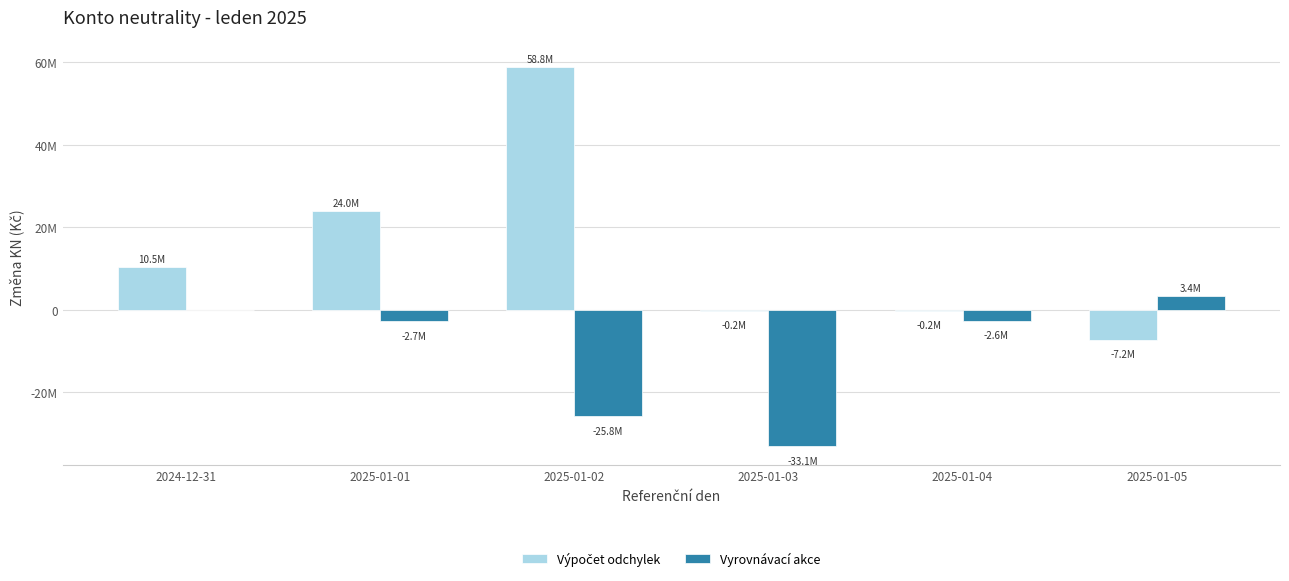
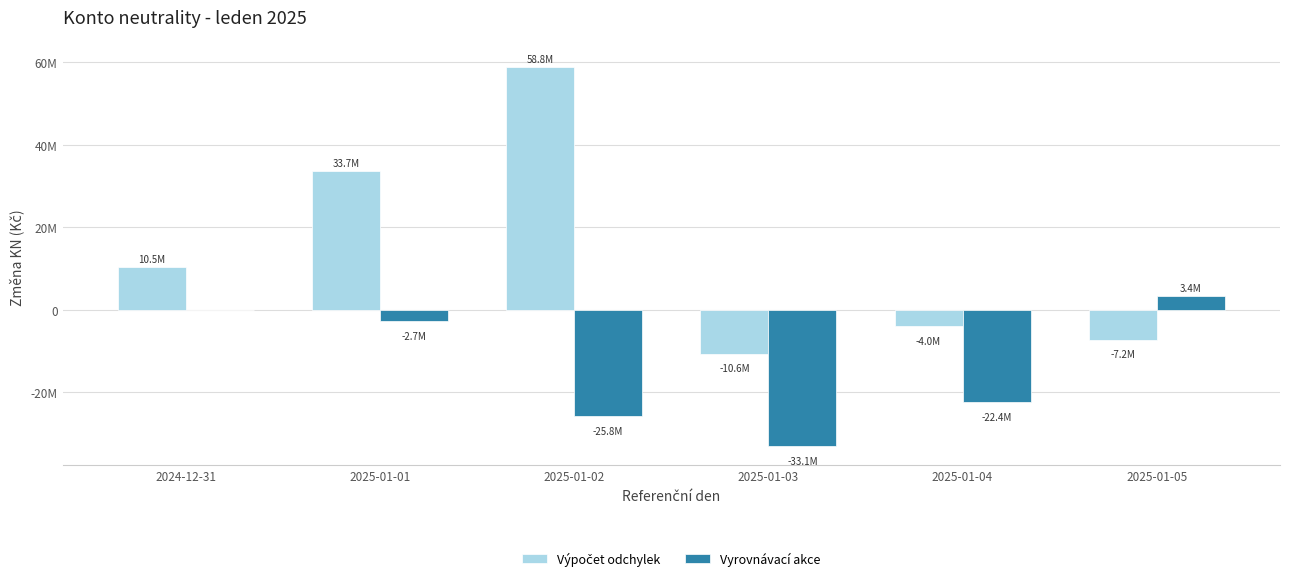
  {
    "Výpočet odchylek": {
      "2024-12-31": "10.5M",
-     "2025-01-01": "24.0M",
+     "2025-01-01": "33.7M",
      "2025-01-02": "58.8M",
-     "2025-01-03": "-0.2M",
-     "2025-01-04": "-0.2M",
+     "2025-01-03": "-10.6M",
+     "2025-01-04": "-4.0M",
      "2025-01-05": "-7.2M"
    },
    "Vyrovnávací akce": {
      "2025-01-01": "-2.7M",
      "2025-01-02": "-25.8M",
      "2025-01-03": "-33.1M",
-     "2025-01-04": "-2.6M",
+     "2025-01-04": "-22.4M",
      "2025-01-05": "3.4M"
    }
  }
